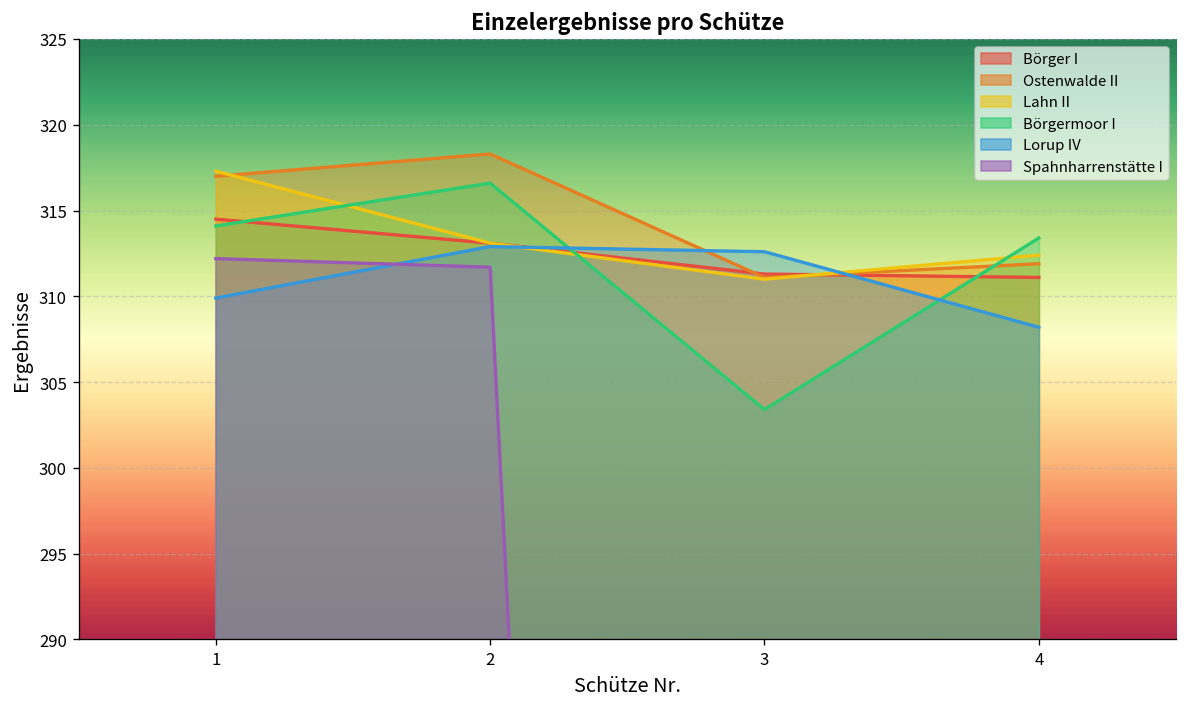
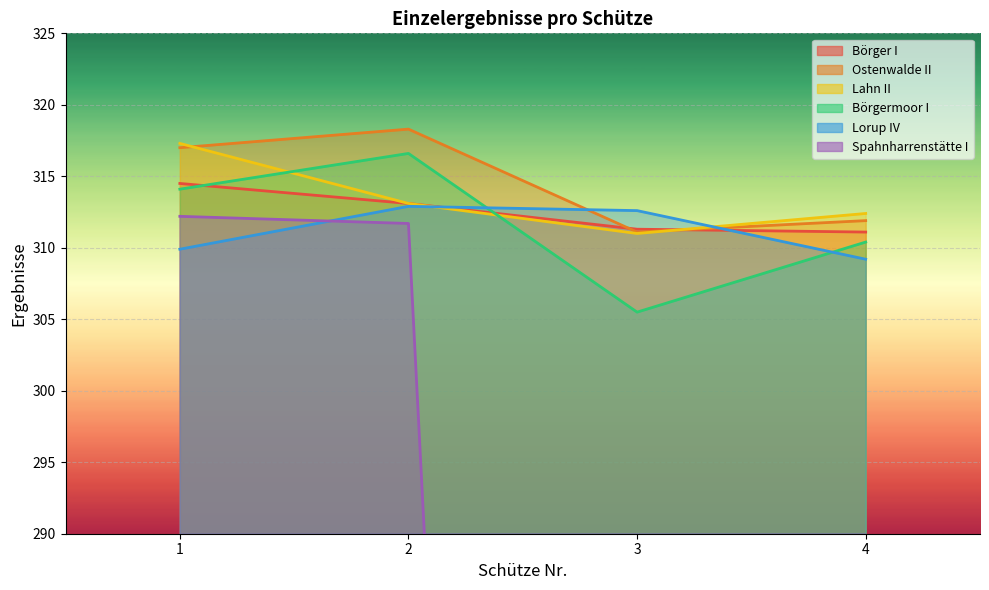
  {
    "Börgermoor I": {
      "1": 314.1,
      "2": 316.6,
-     "3": 303.4,
-     "4": 313.4
+     "3": 305.5,
+     "4": 310.4
    },
    "Lorup IV": {
      "1": 309.9,
      "2": 312.9,
      "3": 312.6,
-     "4": 308.2
+     "4": 309.2
    }
  }
